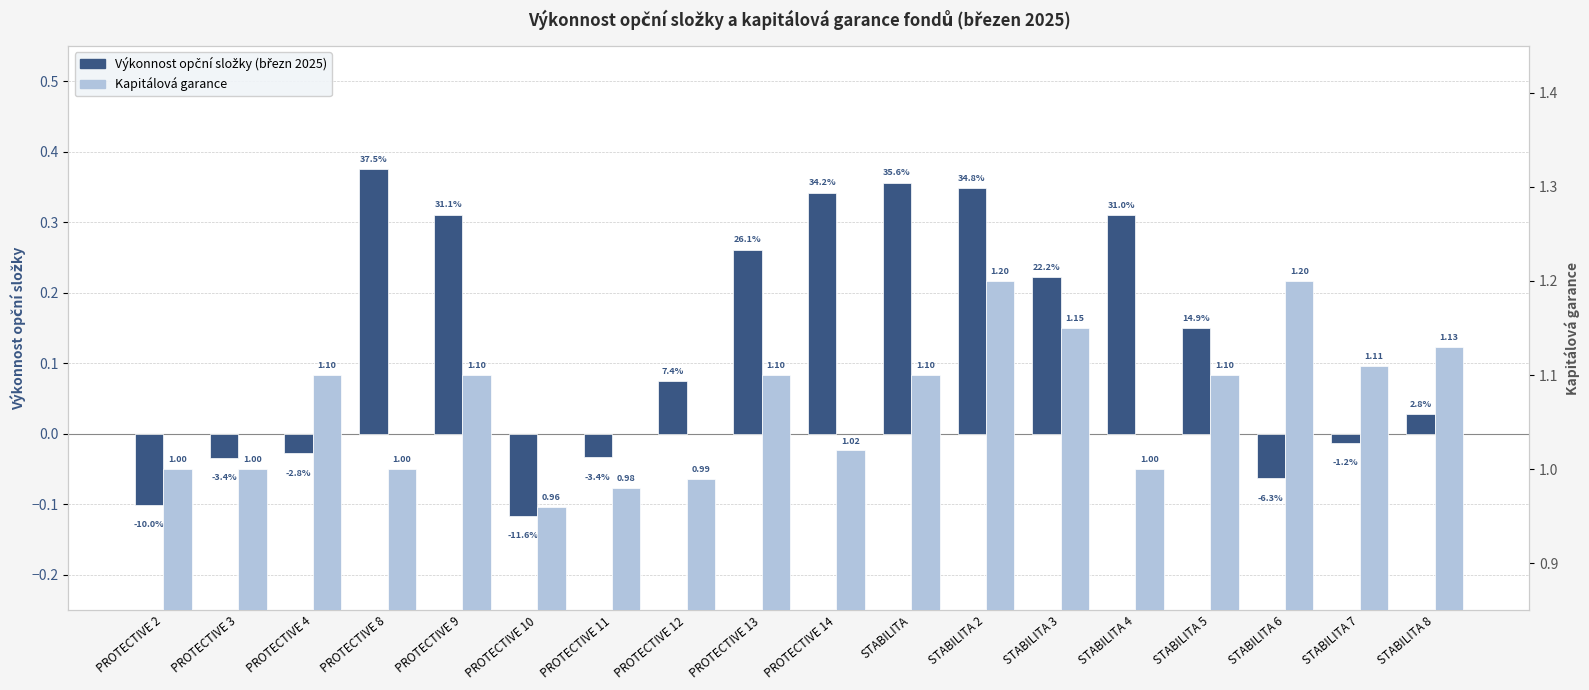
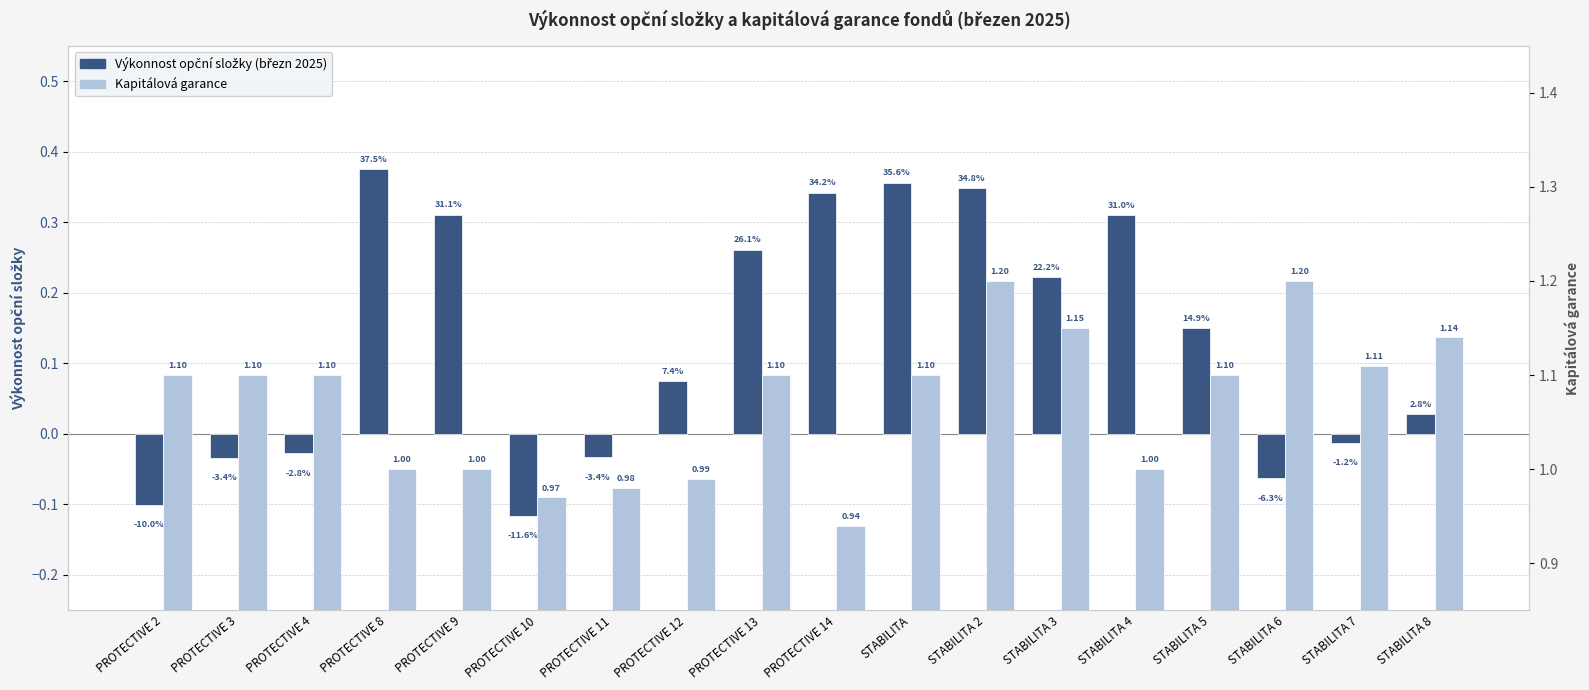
  {
    "Kapitálová garance": {
-     "PROTECTIVE 2": 1.00,
-     "PROTECTIVE 3": 1.00,
+     "PROTECTIVE 2": 1.10,
+     "PROTECTIVE 3": 1.10,
      "PROTECTIVE 4": 1.10,
      "PROTECTIVE 8": 1.00,
-     "PROTECTIVE 9": 1.10,
-     "PROTECTIVE 10": 0.96,
+     "PROTECTIVE 9": 1.00,
+     "PROTECTIVE 10": 0.97,
      "PROTECTIVE 11": 0.98,
      "PROTECTIVE 12": 0.99,
      "PROTECTIVE 13": 1.10,
-     "PROTECTIVE 14": 1.02,
+     "PROTECTIVE 14": 0.94,
      "STABILITA": 1.10,
      "STABILITA 2": 1.20,
      "STABILITA 3": 1.15,
      "STABILITA 4": 1.00,
      "STABILITA 5": 1.10,
      "STABILITA 6": 1.20,
      "STABILITA 7": 1.11,
-     "STABILITA 8": 1.13
+     "STABILITA 8": 1.14
    }
  }
